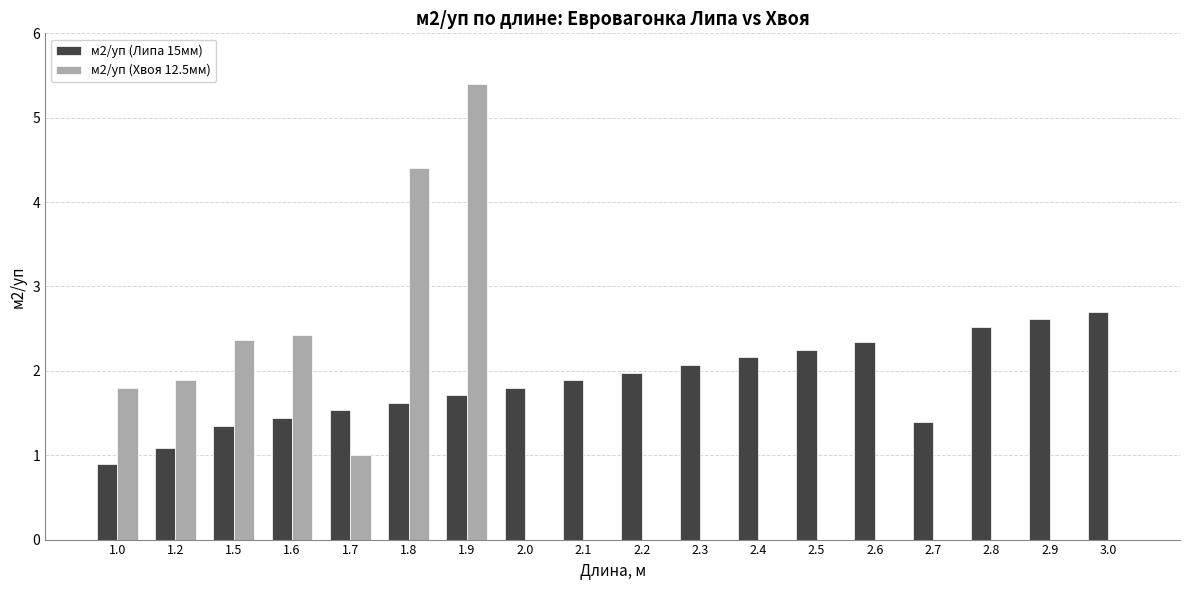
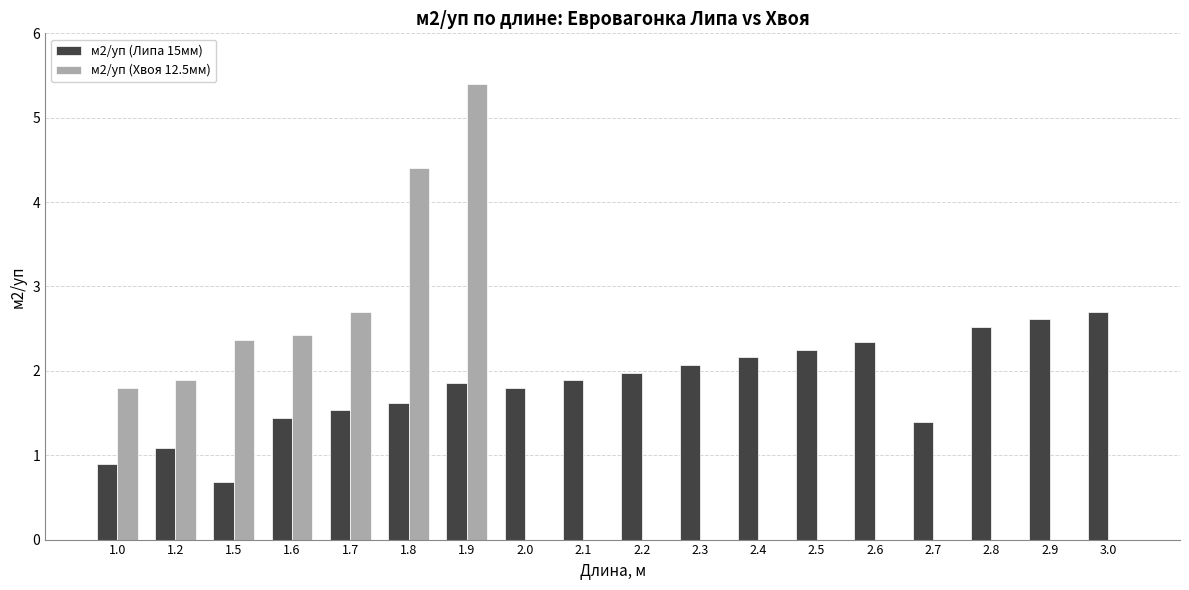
  {
    "м2/уп (Липа 15мм)": {
      "1.0": 0.9,
      "1.2": 1.1,
-     "1.5": 1.4,
+     "1.5": 0.7,
      "1.6": 1.4,
      "1.7": 1.5,
      "1.8": 1.6,
-     "1.9": 1.7,
+     "1.9": 1.9,
      "2.0": 1.8,
      "2.1": 1.9,
      "2.2": 2.0,
      "2.3": 2.1,
      "2.4": 2.2,
      "2.5": 2.3,
      "2.6": 2.3,
      "2.7": 1.4,
      "2.8": 2.5,
      "2.9": 2.6,
      "3.0": 2.7
    },
    "м2/уп (Хвоя 12.5мм)": {
      "1.0": 1.8,
      "1.2": 1.9,
      "1.5": 2.4,
      "1.6": 2.4,
-     "1.7": 1.0,
+     "1.7": 2.7,
      "1.8": 4.4,
      "1.9": 5.4,
      "2.0": 0.0,
      "2.1": 0.0,
      "2.2": 0.0,
      "2.3": 0.0,
      "2.4": 0.0,
      "2.5": 0.0,
      "2.6": 0.0,
      "2.7": 0.0,
      "2.8": 0.0,
      "2.9": 0.0,
      "3.0": 0.0
    }
  }
